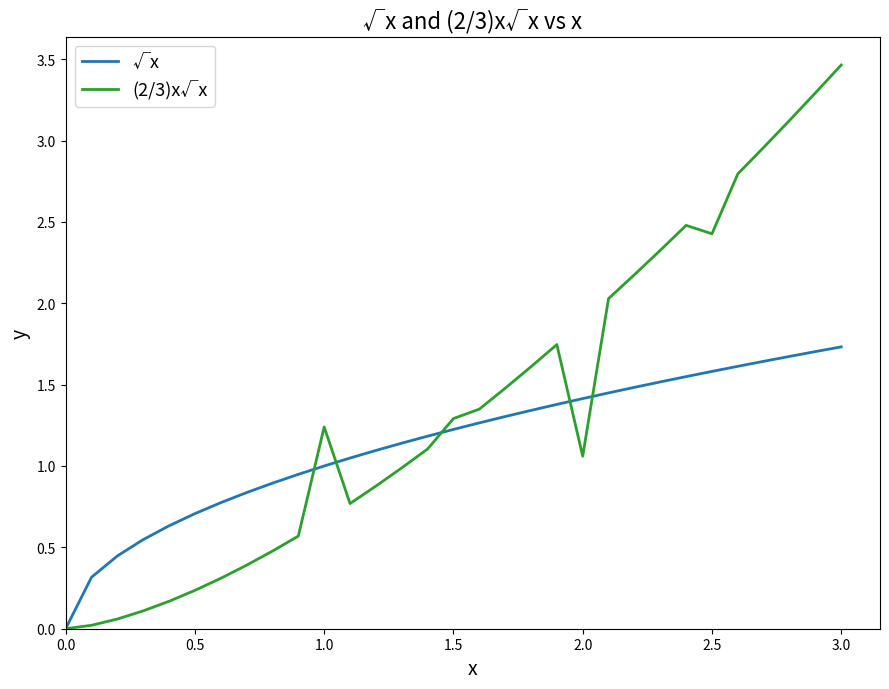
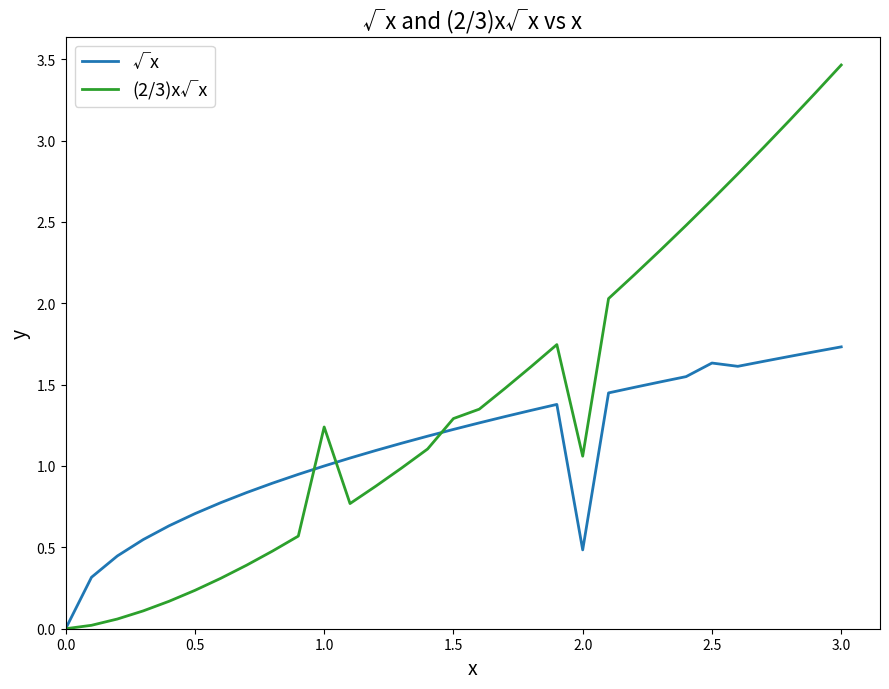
  {
    "√x": {
      "0.5": 0.71,
      "1.0": 1.00,
      "1.5": 1.22,
-     "2.0": 1.41,
-     "2.5": 1.58,
+     "2.0": 0.48,
+     "2.5": 1.63,
      "3.0": 1.73
    },
    "(2/3)x√x": {
      "0.5": 0.24,
      "1.0": 1.24,
      "1.5": 1.29,
      "2.0": 1.06,
-     "2.5": 2.43,
+     "2.5": 2.64,
      "3.0": 3.46
    }
  }
